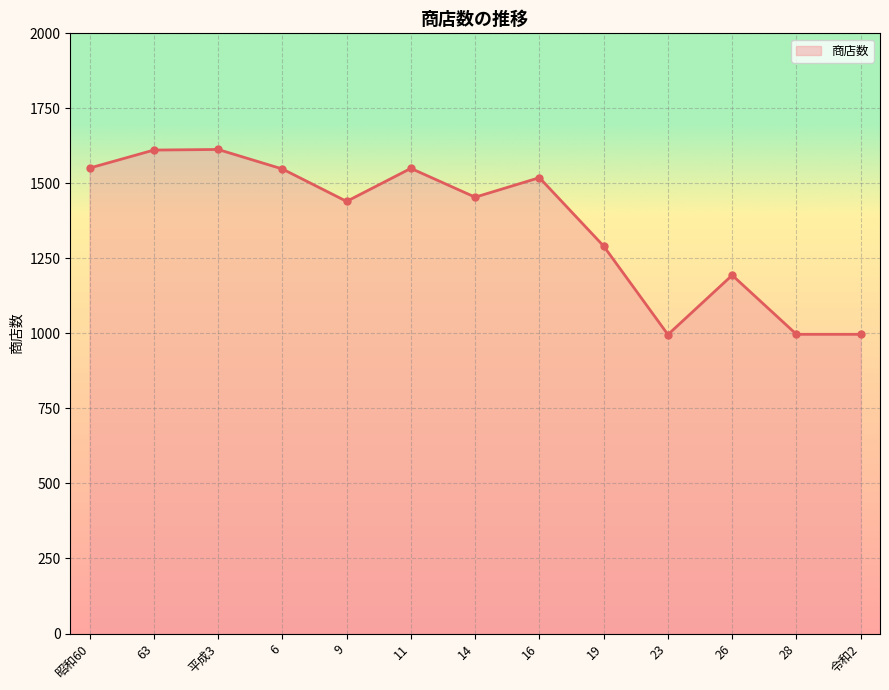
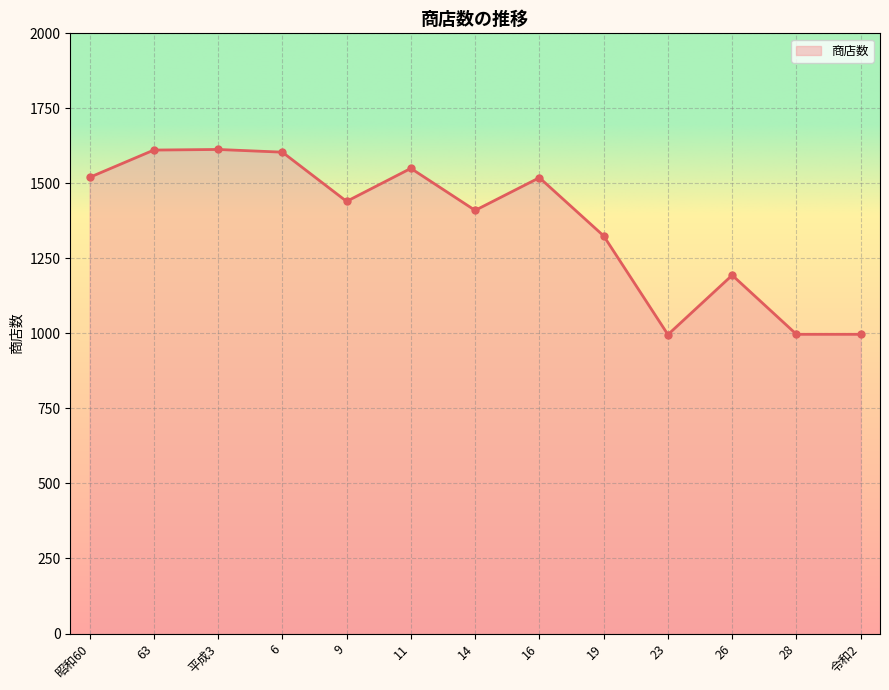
  {
-   "昭和60": 1550,
+   "昭和60": 1520,
    "63": 1610,
    "平成3": 1610,
-   "6": 1550,
+   "6": 1600,
    "9": 1440,
    "11": 1550,
-   "14": 1450,
+   "14": 1410,
    "16": 1520,
-   "19": 1290,
+   "19": 1330,
    "23": 1000,
    "26": 1190,
    "28": 1000,
    "令和2": 1000
  }
